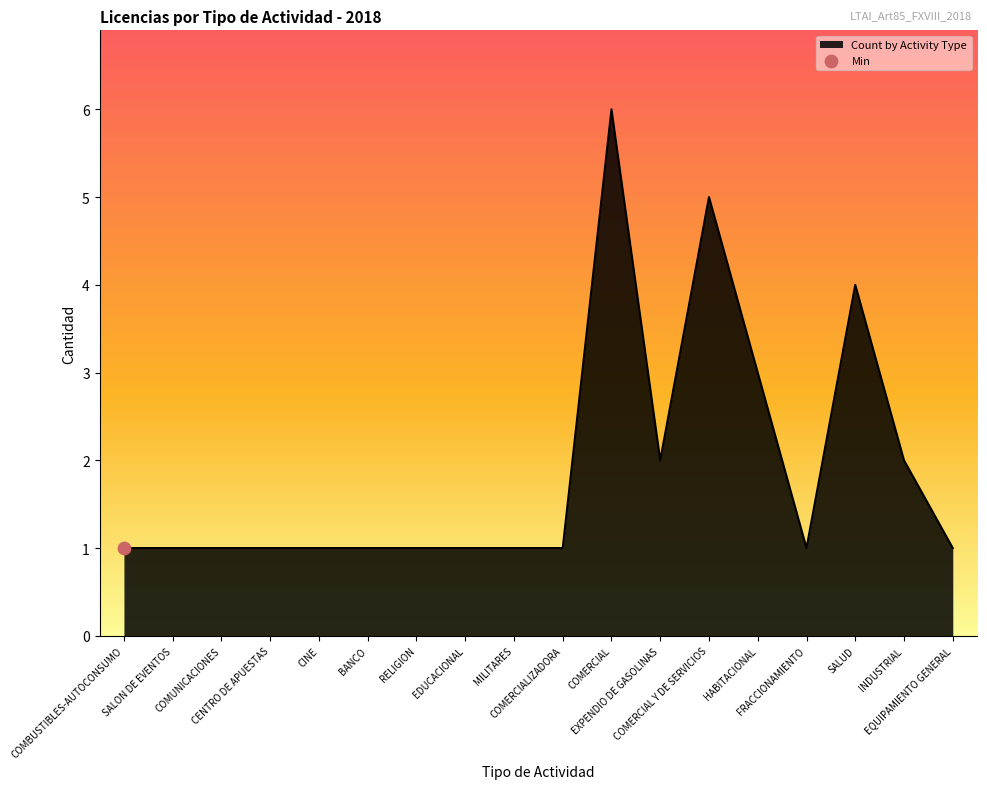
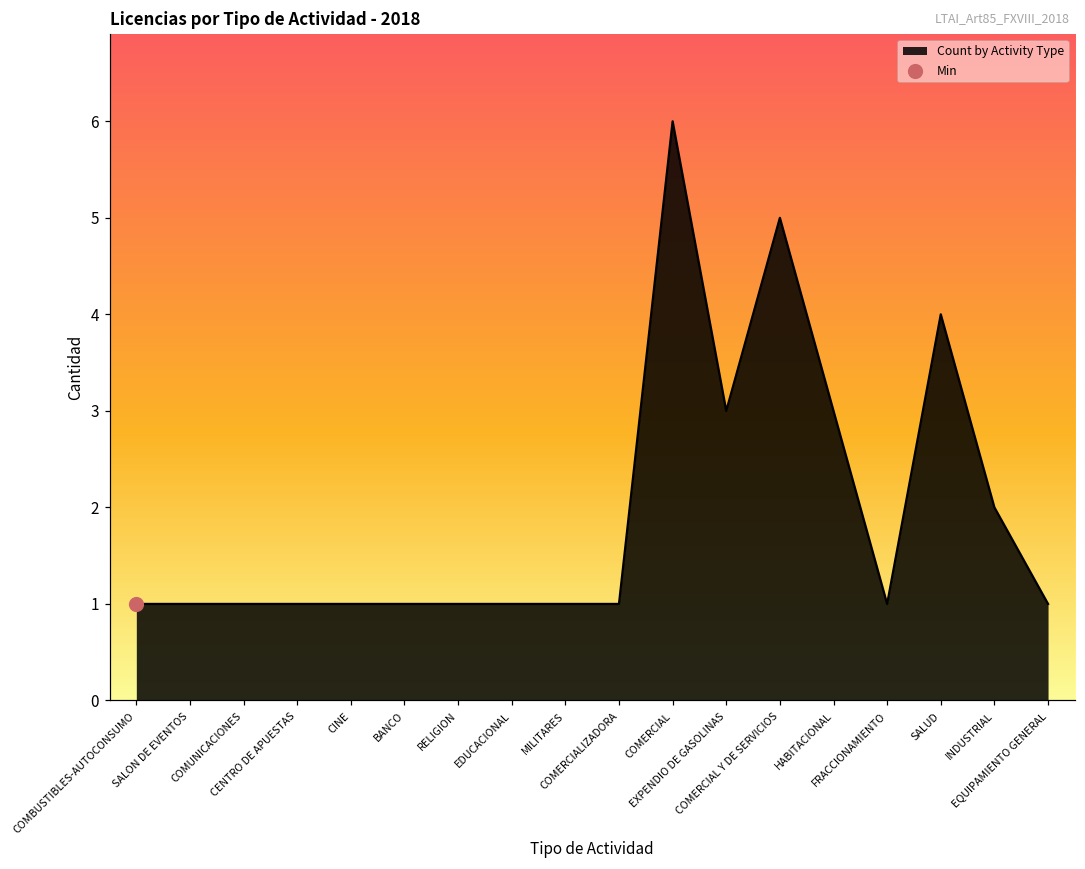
  {
    "Count by Activity Type": {
      "SALON DE EVENTOS": 1,
      "COMUNICACIONES": 1,
      "CENTRO DE APUESTAS": 1,
      "CINE": 1,
      "BANCO": 1,
      "RELIGION": 1,
      "EDUCACIONAL": 1,
      "MILITARES": 1,
      "COMERCIALIZADORA": 1,
      "COMERCIAL": 6,
-     "EXPENDIO DE GASOLINAS": 2,
+     "EXPENDIO DE GASOLINAS": 3,
      "COMERCIAL Y DE SERVICIOS": 5,
      "HABITACIONAL": 3,
      "FRACCIONAMIENTO": 1,
      "SALUD": 4,
      "INDUSTRIAL": 2,
      "EQUIPAMIENTO GENERAL": 1
    }
  }
